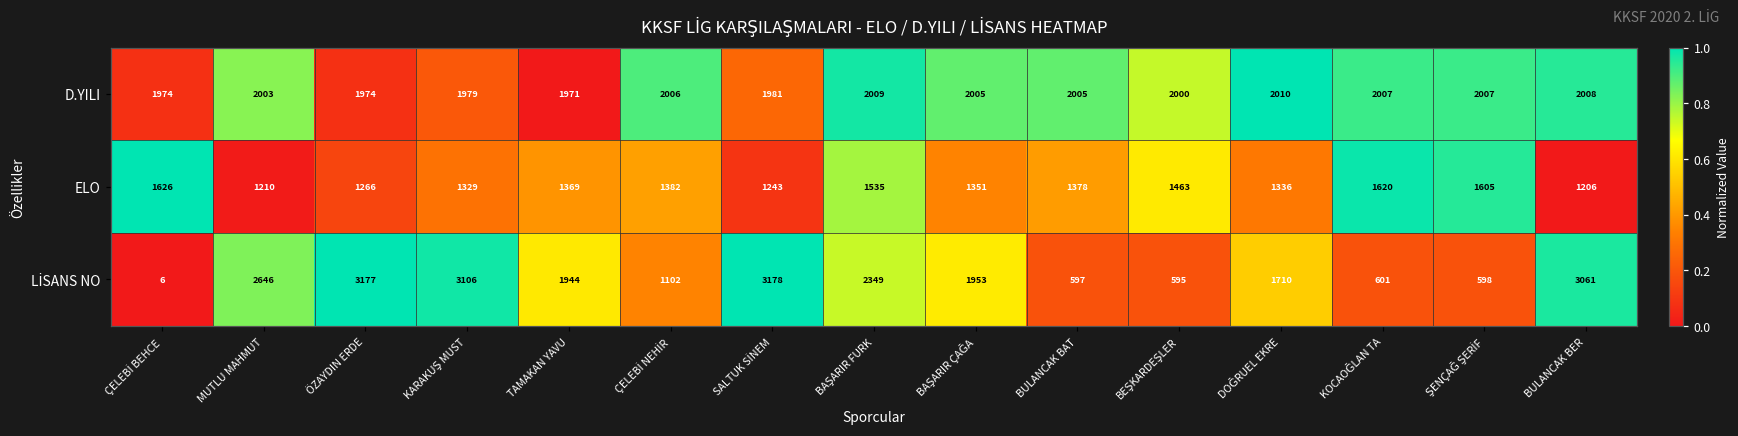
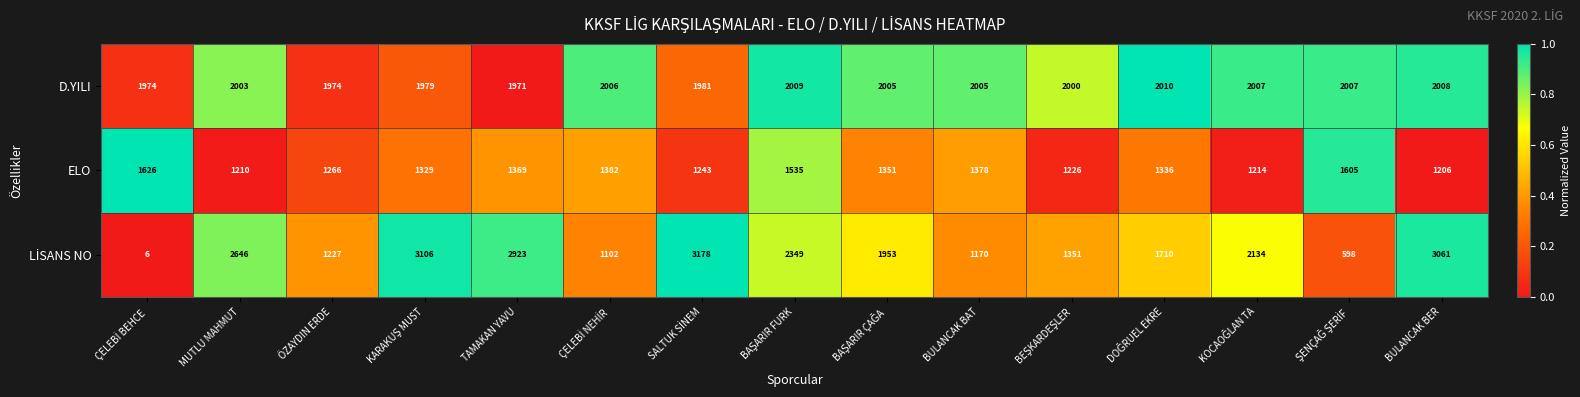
  {
    "D.YILI": {
      "ÇELEBİ BEHCE": 1974,
      "MUTLU MAHMUT": 2003,
      "ÖZAYDIN ERDE": 1974,
      "KARAKUŞ MUST": 1979,
      "TAMAKAN YAVU": 1971,
      "ÇELEBİ NEHİR": 2006,
      "SALTUK SİNEM": 1981,
      "BAŞARIR FURK": 2009,
      "BAŞARIR ÇAĞA": 2005,
      "BULANCAK BAT": 2005,
      "BEŞKARDEŞLER": 2000,
      "DOĞRUEL EKRE": 2010,
      "KOCAOĞLAN TA": 2007,
      "ŞENÇAĞ ŞERİF": 2007,
      "BULANCAK BER": 2008
    },
    "ELO": {
      "ÇELEBİ BEHCE": 1626,
      "MUTLU MAHMUT": 1210,
      "ÖZAYDIN ERDE": 1266,
      "KARAKUŞ MUST": 1329,
      "TAMAKAN YAVU": 1369,
      "ÇELEBİ NEHİR": 1382,
      "SALTUK SİNEM": 1243,
      "BAŞARIR FURK": 1535,
      "BAŞARIR ÇAĞA": 1351,
      "BULANCAK BAT": 1378,
-     "BEŞKARDEŞLER": 1463,
+     "BEŞKARDEŞLER": 1226,
      "DOĞRUEL EKRE": 1336,
-     "KOCAOĞLAN TA": 1620,
+     "KOCAOĞLAN TA": 1214,
      "ŞENÇAĞ ŞERİF": 1605,
      "BULANCAK BER": 1206
    },
    "LİSANS NO": {
      "ÇELEBİ BEHCE": 6,
      "MUTLU MAHMUT": 2646,
-     "ÖZAYDIN ERDE": 3177,
+     "ÖZAYDIN ERDE": 1227,
      "KARAKUŞ MUST": 3106,
-     "TAMAKAN YAVU": 1944,
+     "TAMAKAN YAVU": 2923,
      "ÇELEBİ NEHİR": 1102,
      "SALTUK SİNEM": 3178,
      "BAŞARIR FURK": 2349,
      "BAŞARIR ÇAĞA": 1953,
-     "BULANCAK BAT": 597,
-     "BEŞKARDEŞLER": 595,
+     "BULANCAK BAT": 1170,
+     "BEŞKARDEŞLER": 1351,
      "DOĞRUEL EKRE": 1710,
-     "KOCAOĞLAN TA": 601,
+     "KOCAOĞLAN TA": 2134,
      "ŞENÇAĞ ŞERİF": 598,
      "BULANCAK BER": 3061
    }
  }
